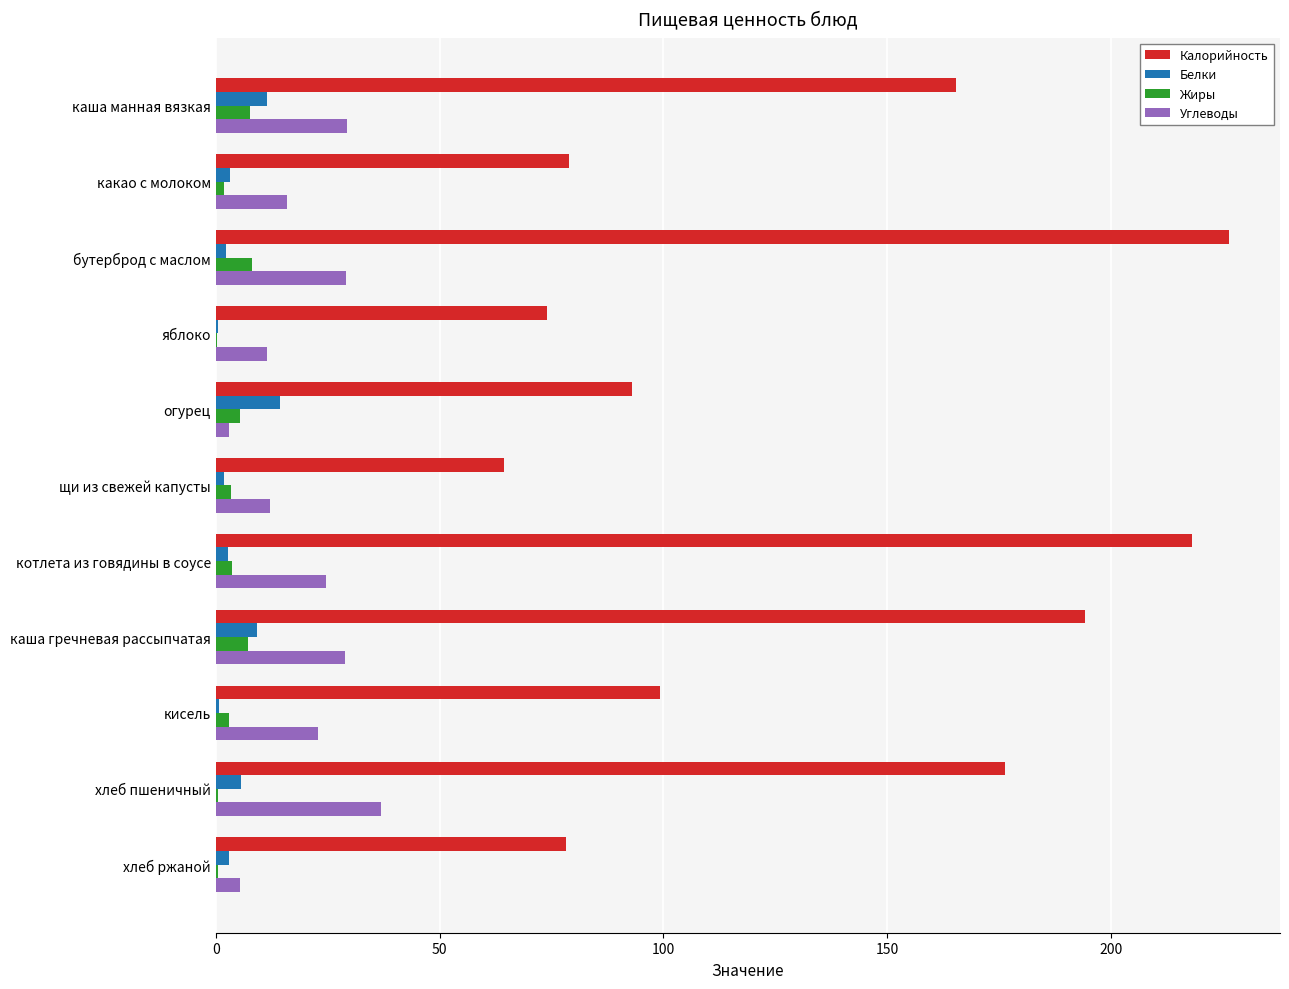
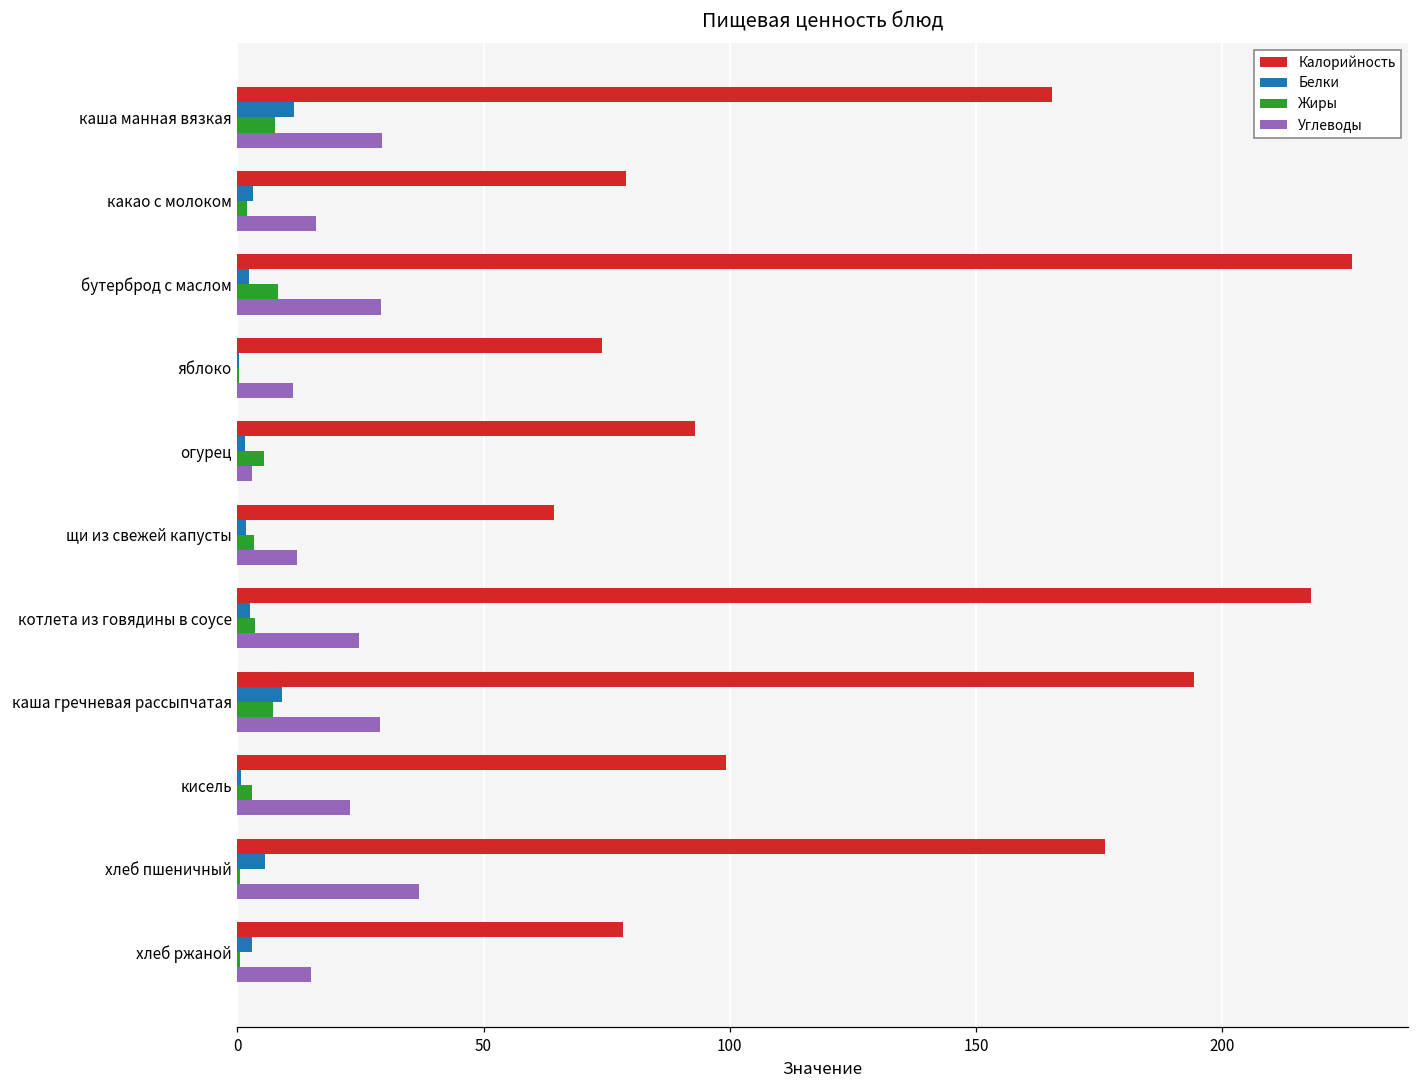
  {
    "Калорийность": {
      "каша манная вязкая": 165,
      "какао с молоком": 79,
      "бутерброд с маслом": 226,
      "яблоко": 74,
      "огурец": 93,
      "щи из свежей капусты": 64,
      "котлета из говядины в соусе": 218,
      "каша гречневая рассыпчатая": 194,
      "кисель": 99,
      "хлеб пшеничный": 176,
      "хлеб ржаной": 78
    },
    "Белки": {
      "каша манная вязкая": 12,
      "какао с молоком": 3,
      "бутерброд с маслом": 2,
-     "огурец": 14,
+     "огурец": 1,
      "щи из свежей капусты": 2,
      "котлета из говядины в соусе": 3,
      "каша гречневая рассыпчатая": 9,
      "кисель": 1,
      "хлеб пшеничный": 6,
      "хлеб ржаной": 3
    },
    "Жиры": {
      "каша манная вязкая": 8,
      "какао с молоком": 2,
      "бутерброд с маслом": 8,
      "огурец": 5,
      "щи из свежей капусты": 3,
      "котлета из говядины в соусе": 4,
      "каша гречневая рассыпчатая": 7,
      "кисель": 3,
      "хлеб пшеничный": 1
    },
    "Углеводы": {
      "каша манная вязкая": 29,
      "какао с молоком": 16,
      "бутерброд с маслом": 29,
      "яблоко": 11,
      "огурец": 3,
      "щи из свежей капусты": 12,
      "котлета из говядины в соусе": 25,
      "каша гречневая рассыпчатая": 29,
      "кисель": 23,
      "хлеб пшеничный": 37,
-     "хлеб ржаной": 5
+     "хлеб ржаной": 15
    }
  }
